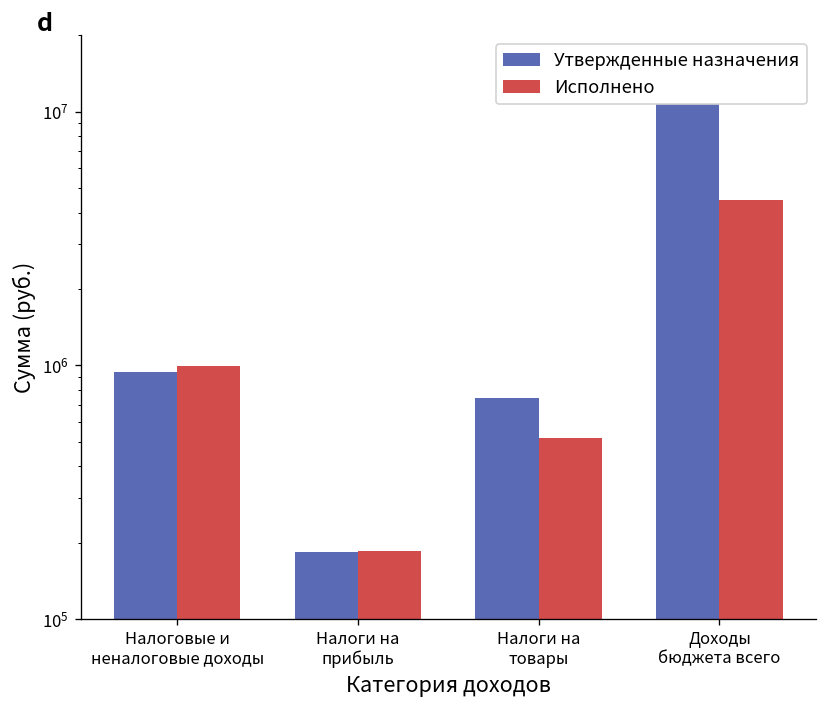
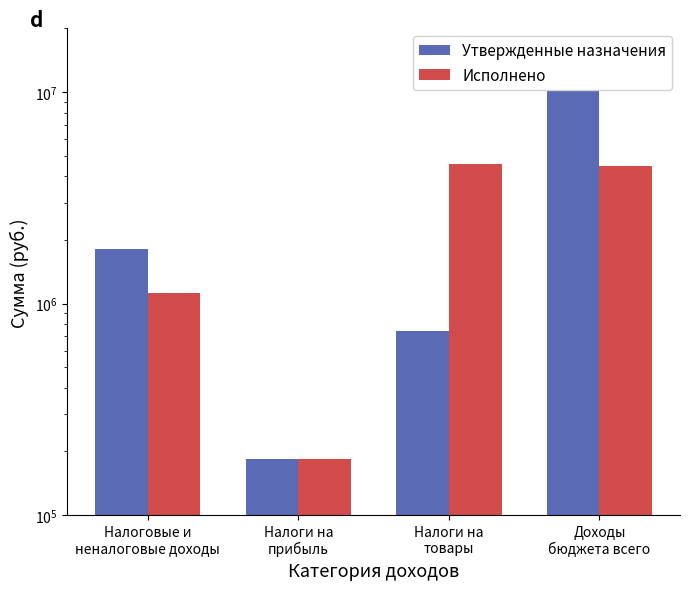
  {
    "Утвержденные назначения": {
-     "Налоговые и неналоговые доходы": 900000,
+     "Налоговые и неналоговые доходы": 1800000,
      "Налоги на прибыль": 180000,
      "Налоги на товары": 740000
    },
    "Исполнено": {
-     "Налоговые и неналоговые доходы": 1000000,
+     "Налоговые и неналоговые доходы": 1100000,
      "Налоги на прибыль": 180000,
-     "Налоги на товары": 520000,
+     "Налоги на товары": 4600000,
      "Доходы бюджета всего": 4500000
    }
  }
